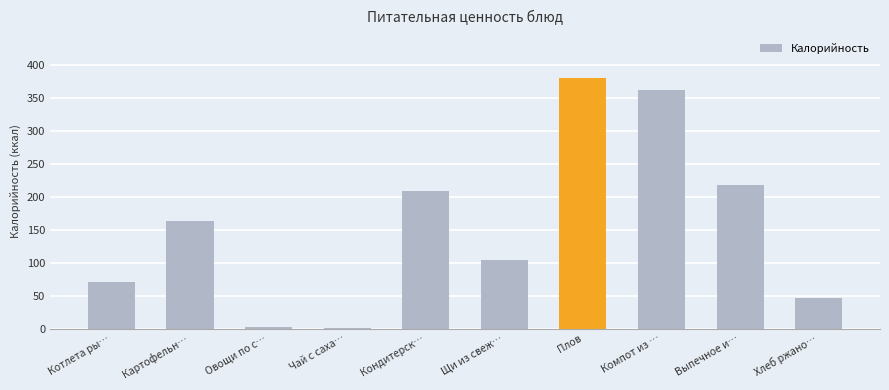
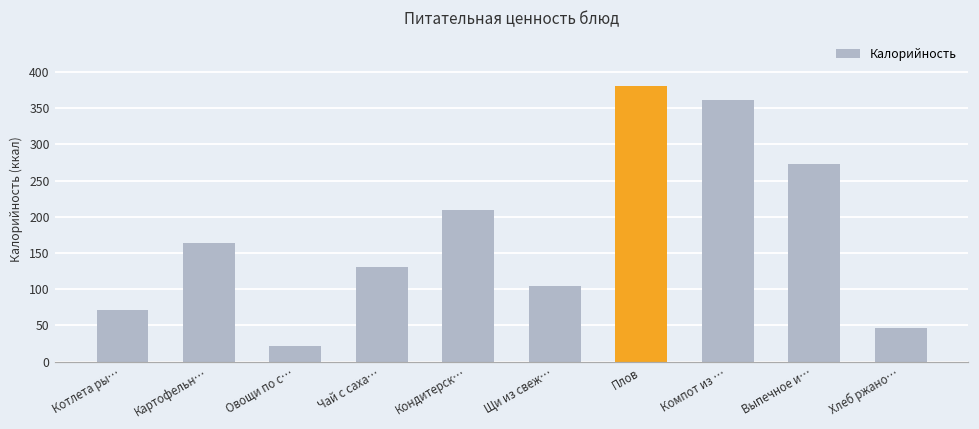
  {
    "Котлета ры…": 70,
    "Картофельн…": 160,
-   "Овощи по с…": 0,
-   "Чай с саха…": 0,
+   "Овощи по с…": 20,
+   "Чай с саха…": 130,
    "Кондитерск…": 210,
    "Щи из свеж…": 100,
    "Плов": 380,
    "Компот из …": 360,
-   "Выпечное и…": 220,
+   "Выпечное и…": 270,
    "Хлеб ржано…": 50
  }
